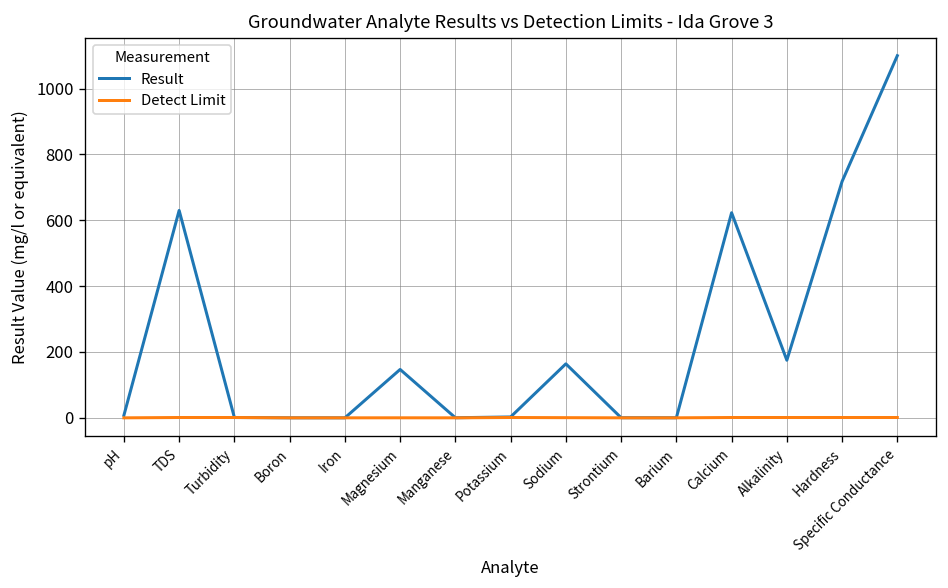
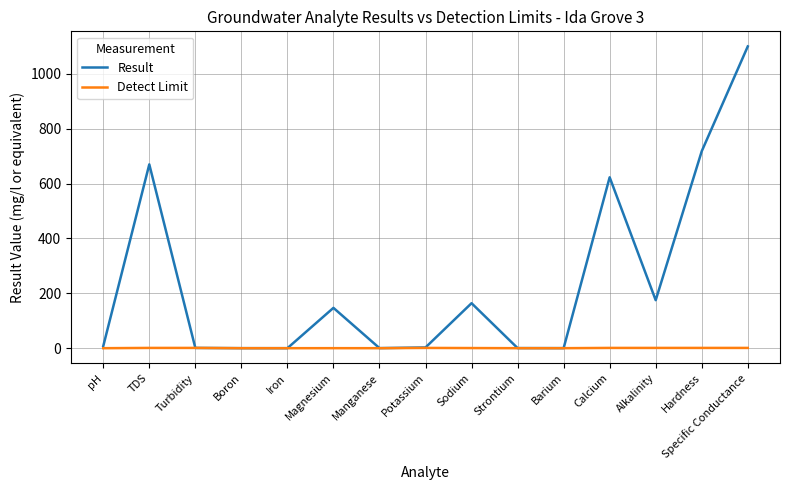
  {
    "Result": {
-     "TDS": 630,
+     "TDS": 670,
      "Magnesium": 150,
      "Sodium": 160,
      "Calcium": 620,
      "Alkalinity": 180,
      "Hardness": 720,
      "Specific Conductance": 1100
    },
    "Detect Limit": {
      "TDS": 0,
      "Magnesium": 0,
      "Sodium": 0,
      "Calcium": 0,
      "Alkalinity": 0,
      "Hardness": 0,
      "Specific Conductance": 0
    }
  }
